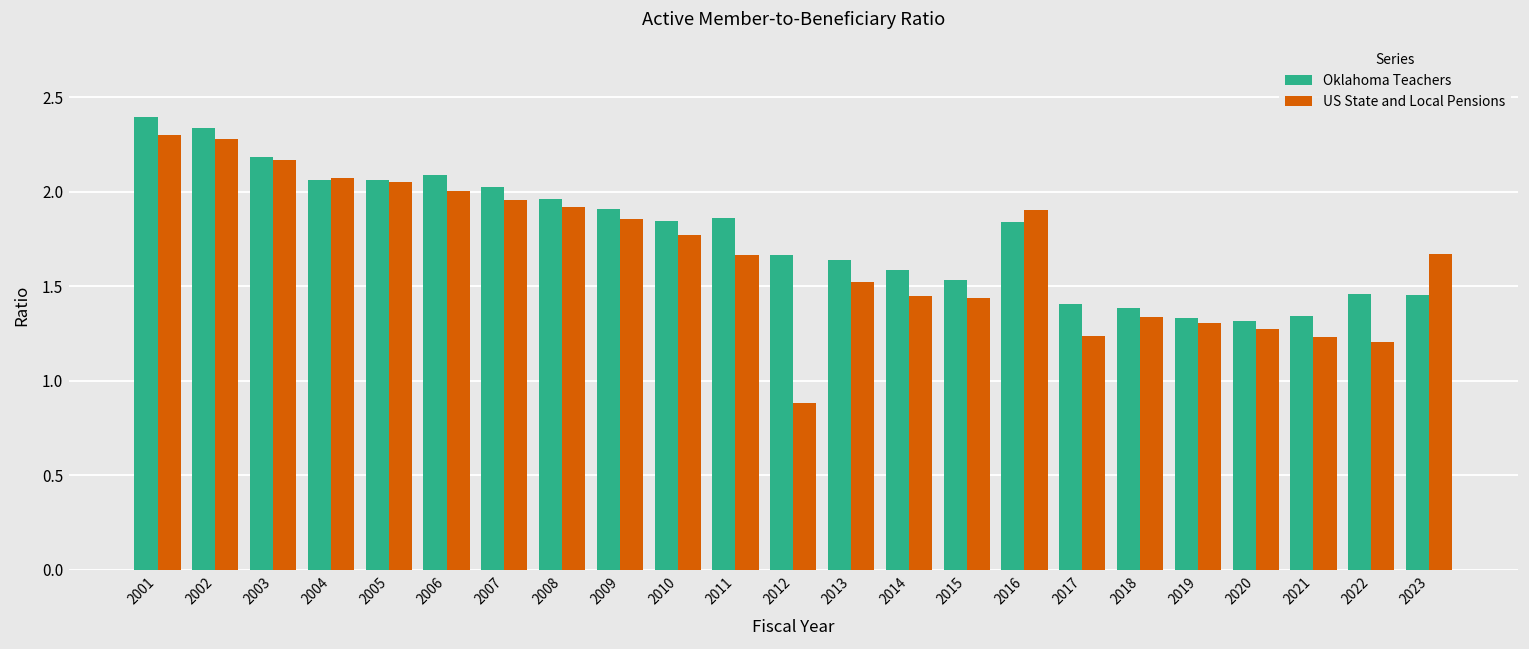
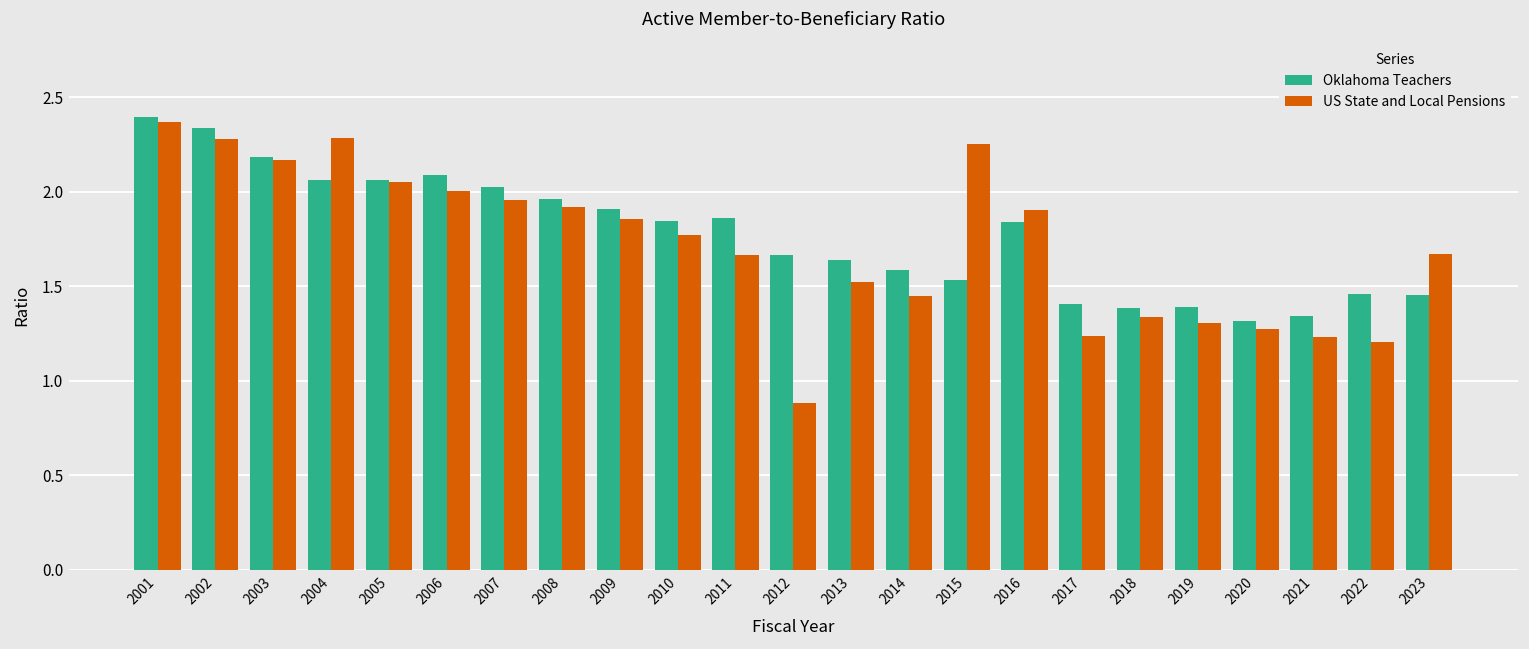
  {
    "Oklahoma Teachers": {
      "2001": 2.40,
      "2002": 2.34,
      "2003": 2.18,
      "2004": 2.06,
      "2005": 2.06,
      "2006": 2.09,
      "2007": 2.03,
      "2008": 1.96,
      "2009": 1.91,
      "2010": 1.84,
      "2011": 1.86,
      "2012": 1.67,
      "2013": 1.64,
      "2014": 1.59,
      "2015": 1.53,
      "2016": 1.84,
      "2017": 1.41,
      "2018": 1.39,
-     "2019": 1.33,
+     "2019": 1.39,
      "2020": 1.32,
      "2021": 1.34,
      "2022": 1.46,
      "2023": 1.45
    },
    "US State and Local Pensions": {
-     "2001": 2.30,
+     "2001": 2.37,
      "2002": 2.28,
      "2003": 2.17,
-     "2004": 2.07,
+     "2004": 2.29,
      "2005": 2.05,
      "2006": 2.00,
      "2007": 1.96,
      "2008": 1.92,
      "2009": 1.86,
      "2010": 1.77,
      "2011": 1.67,
      "2012": 0.88,
      "2013": 1.52,
      "2014": 1.45,
-     "2015": 1.44,
+     "2015": 2.25,
      "2016": 1.91,
      "2017": 1.24,
      "2018": 1.34,
      "2019": 1.31,
      "2020": 1.28,
      "2021": 1.23,
      "2022": 1.21,
      "2023": 1.67
    }
  }
